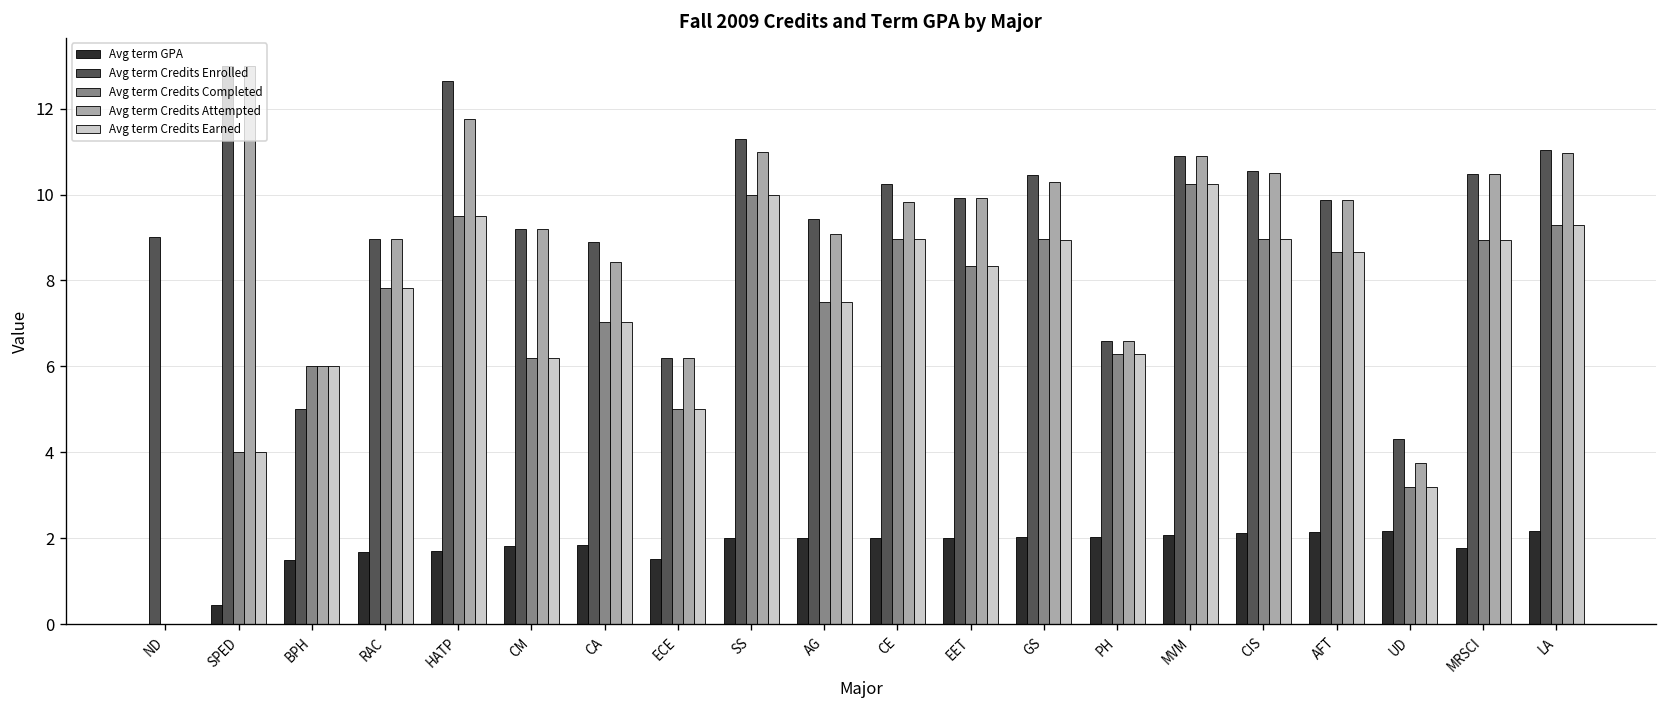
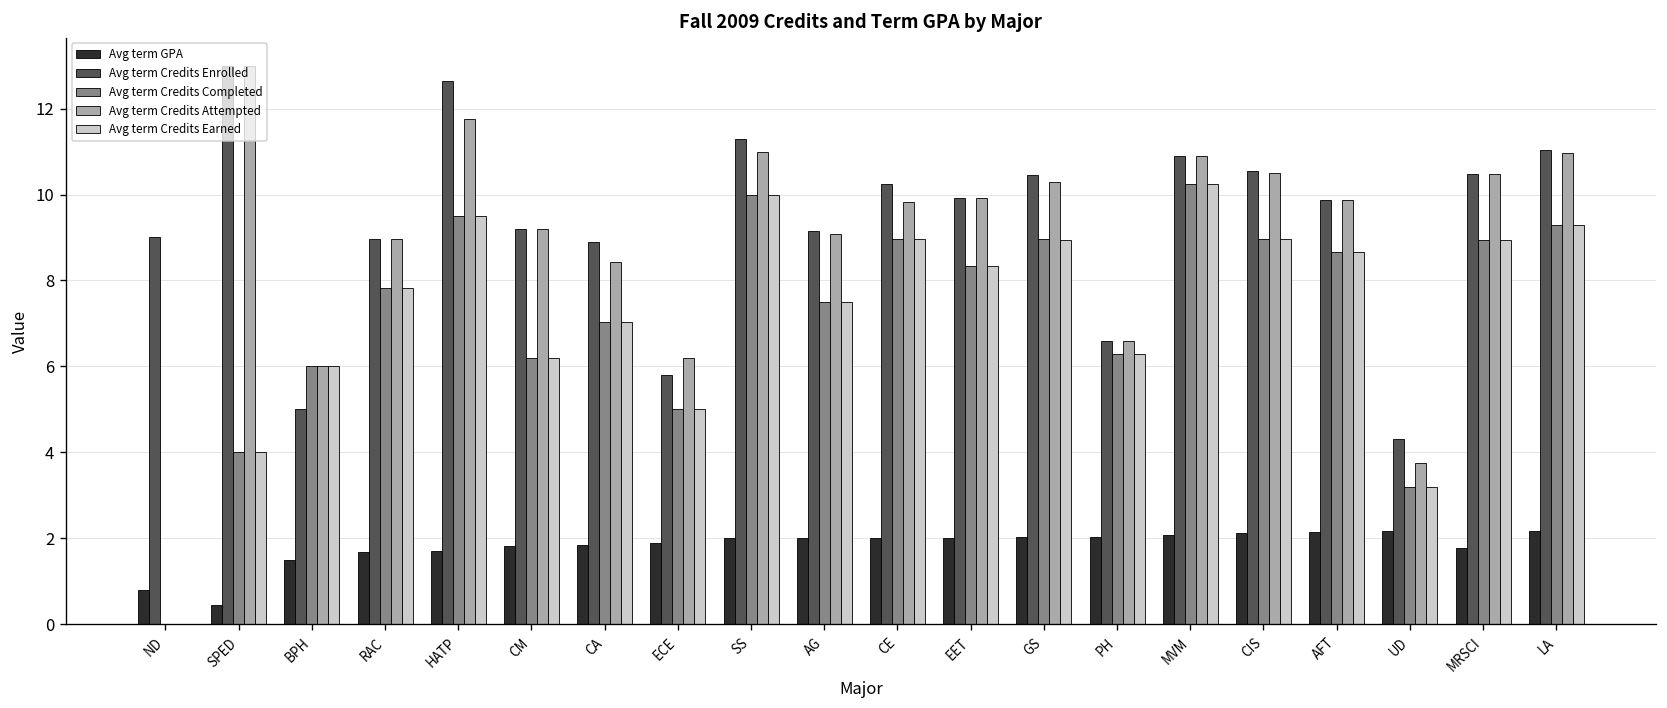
  {
    "Avg term GPA": {
-     "ND": 0.0,
+     "ND": 0.8,
      "SPED": 0.5,
      "BPH": 1.5,
      "RAC": 1.7,
      "HATP": 1.7,
      "CM": 1.8,
      "CA": 1.8,
-     "ECE": 1.5,
+     "ECE": 1.9,
      "SS": 2.0,
      "AG": 2.0,
      "CE": 2.0,
      "EET": 2.0,
      "GS": 2.0,
      "PH": 2.0,
      "MVM": 2.1,
      "CIS": 2.1,
      "AFT": 2.1,
      "UD": 2.2,
      "MRSCI": 1.8,
      "LA": 2.2
    },
    "Avg term Credits Enrolled": {
      "ND": 9.0,
      "BPH": 5.0,
      "RAC": 9.0,
      "HATP": 12.6,
      "CM": 9.2,
      "CA": 8.9,
-     "ECE": 6.2,
+     "ECE": 5.8,
      "SS": 11.3,
-     "AG": 9.4,
+     "AG": 9.1,
      "CE": 10.2,
      "EET": 9.9,
      "GS": 10.5,
      "PH": 6.6,
      "MVM": 10.9,
      "CIS": 10.5,
      "AFT": 9.9,
      "UD": 4.3,
      "MRSCI": 10.5,
      "LA": 11.0
    }
  }
